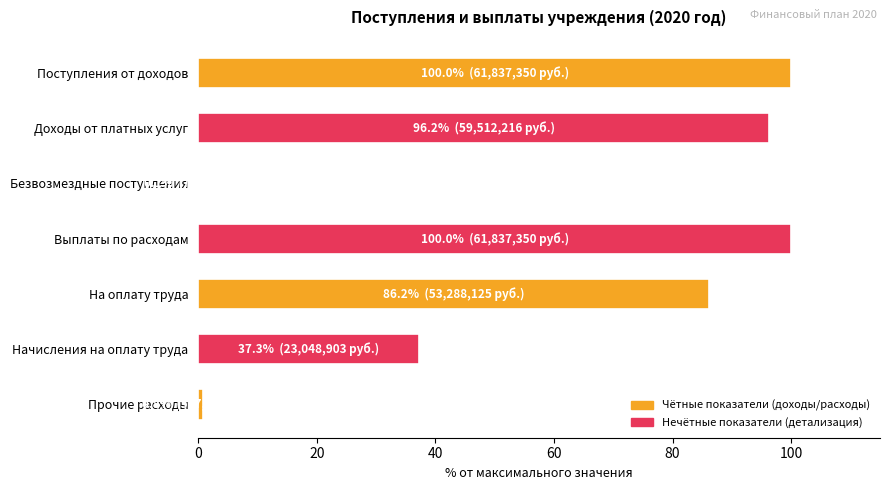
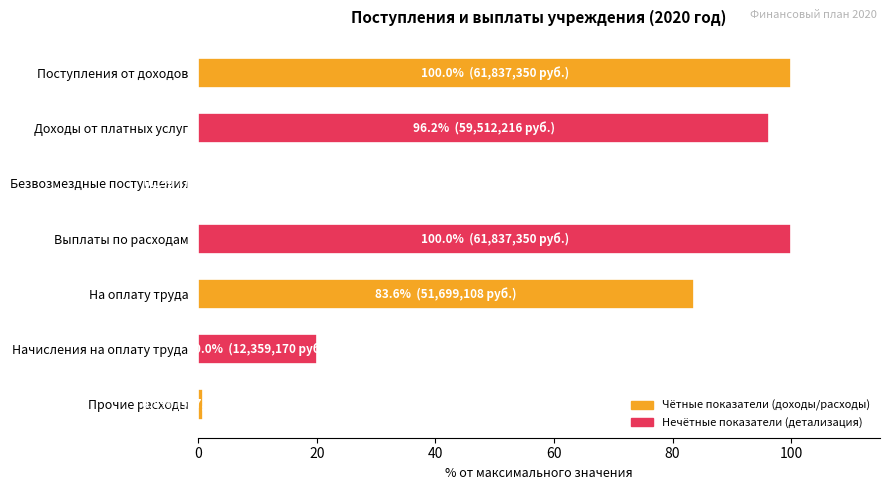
  {
    "Поступления от доходов": "100.0%",
    "Доходы от платных услуг": "96.2%",
    "Выплаты по расходам": "100.0%",
-   "На оплату труда": "86.2% (53,288,125 руб.)",
-   "Начисления на оплату труда": "37.3% (23,048,903 руб.)"
+   "На оплату труда": "83.6% (51,699,108 руб.)",
+   "Начисления на оплату труда": "20.0% (12,359,170 руб.)"
  }
